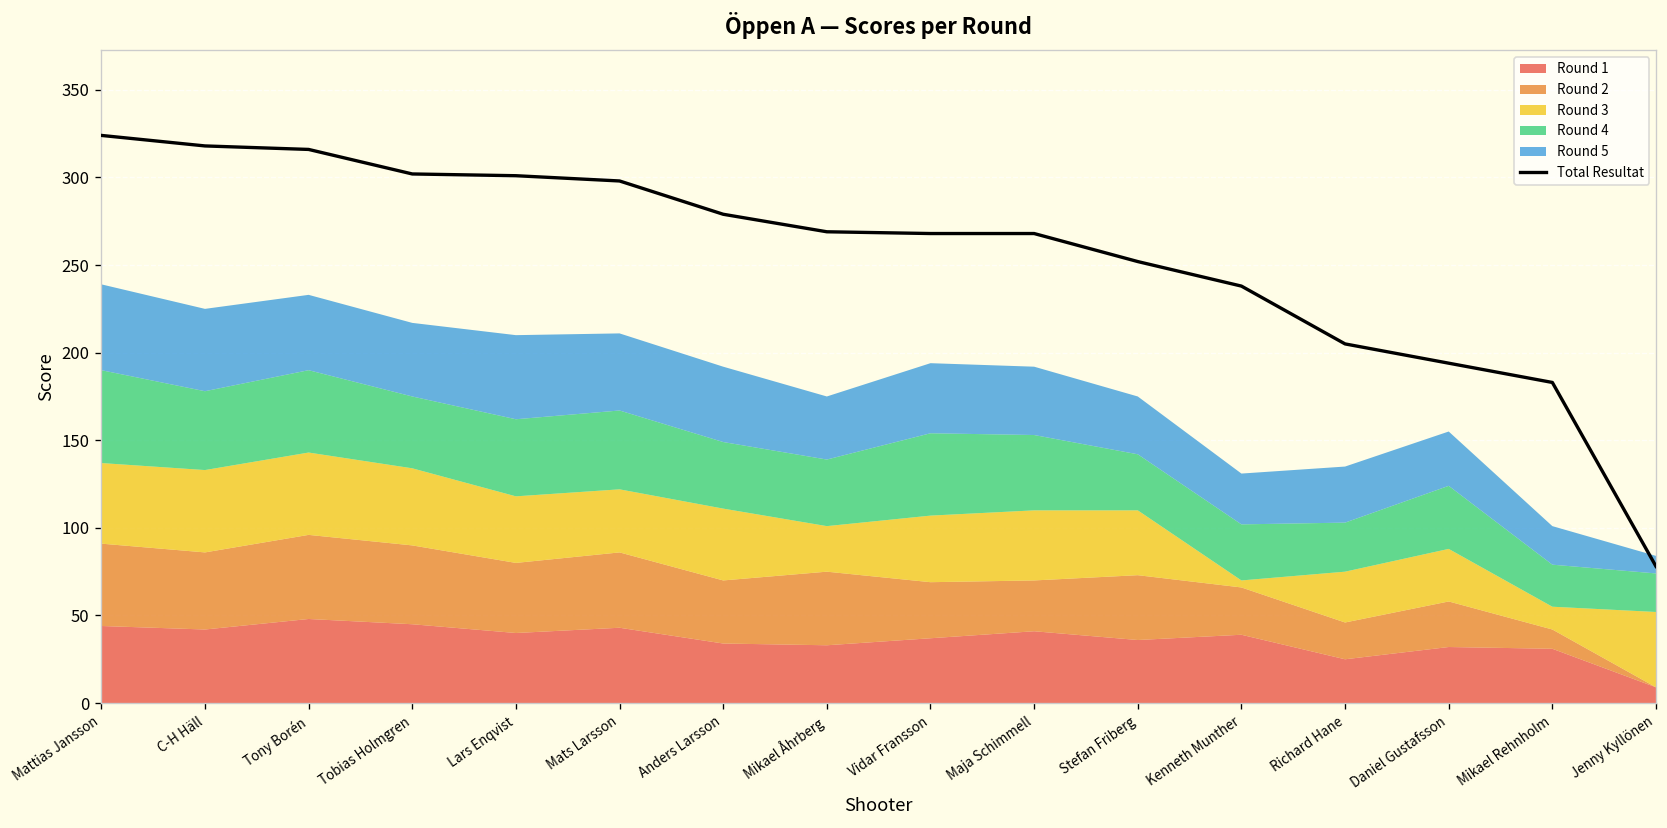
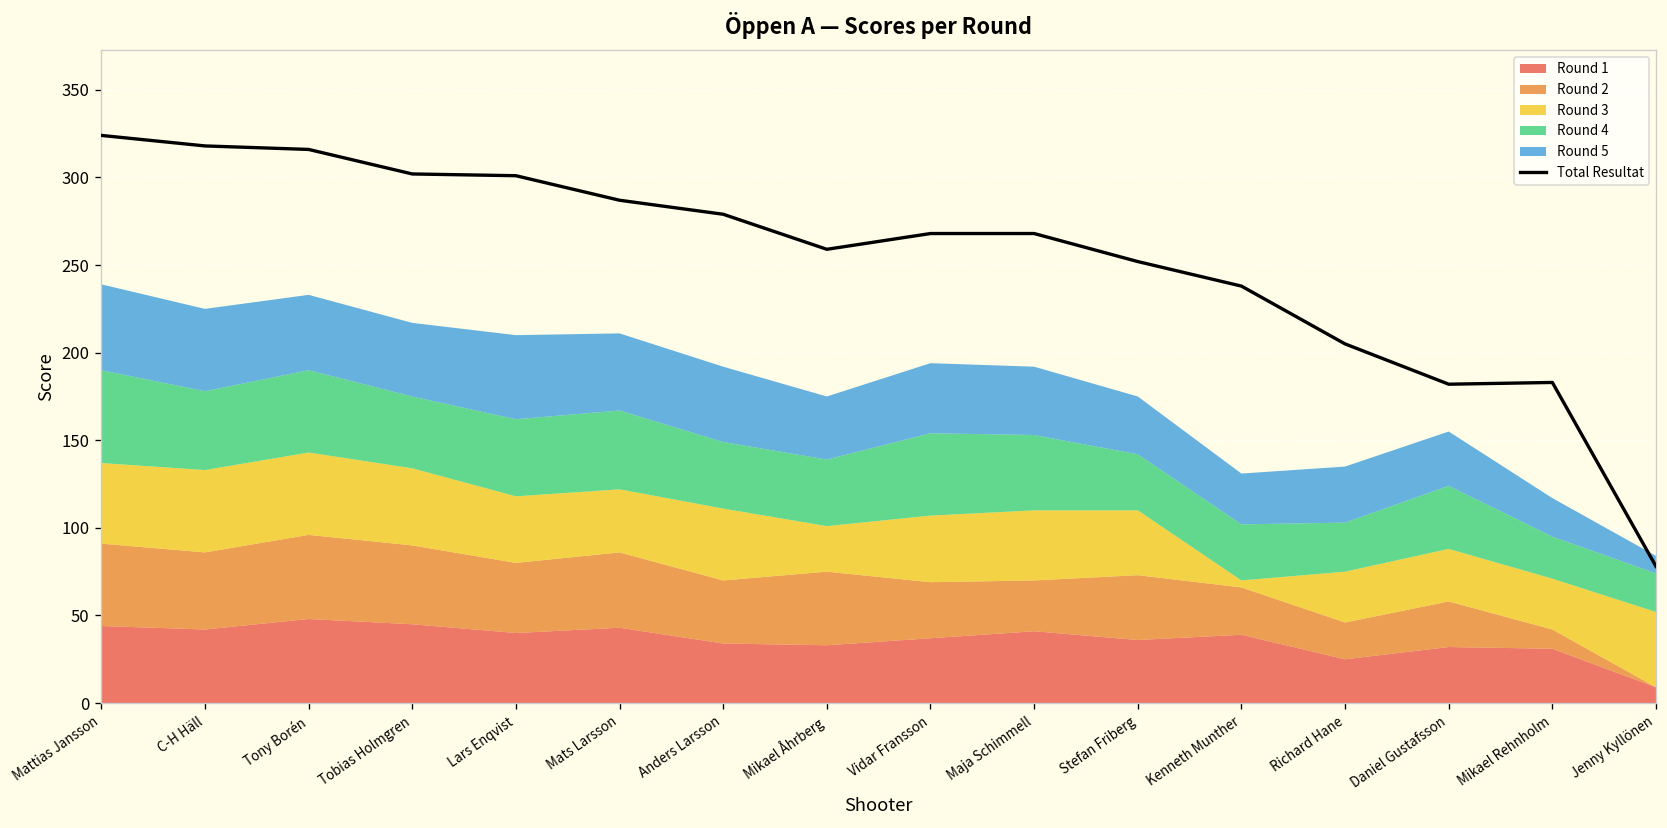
  {
    "Total Resultat": {
      "Mattias Jansson": 324,
      "C-H Häll": 318,
      "Tony Borén": 316,
      "Tobias Holmgren": 302,
      "Lars Enqvist": 301,
-     "Mats Larsson": 298,
+     "Mats Larsson": 287,
      "Anders Larsson": 279,
-     "Mikael Åhrberg": 269,
+     "Mikael Åhrberg": 259,
      "Vidar Fransson": 268,
      "Maja Schimmell": 268,
      "Stefan Friberg": 252,
      "Kenneth Munther": 238,
      "Richard Hane": 205,
-     "Daniel Gustafsson": 194,
+     "Daniel Gustafsson": 182,
      "Mikael Rehnholm": 183,
      "Jenny Kyllönen": 78
    },
    "Round 3": {
      "Mattias Jansson": 46,
      "C-H Häll": 47,
      "Tony Borén": 47,
      "Tobias Holmgren": 44,
      "Lars Enqvist": 38,
      "Mats Larsson": 36,
      "Anders Larsson": 41,
      "Mikael Åhrberg": 26,
      "Vidar Fransson": 38,
      "Maja Schimmell": 40,
      "Stefan Friberg": 37,
      "Kenneth Munther": 4,
      "Richard Hane": 29,
      "Daniel Gustafsson": 30,
-     "Mikael Rehnholm": 13,
+     "Mikael Rehnholm": 29,
      "Jenny Kyllönen": 43
    },
    "Round 4": {
      "Mattias Jansson": 53,
      "C-H Häll": 45,
      "Tony Borén": 47,
      "Tobias Holmgren": 41,
      "Lars Enqvist": 44,
      "Mats Larsson": 45,
      "Anders Larsson": 38,
      "Mikael Åhrberg": 38,
      "Vidar Fransson": 47,
      "Maja Schimmell": 43,
      "Stefan Friberg": 32,
      "Kenneth Munther": 32,
      "Richard Hane": 28,
      "Daniel Gustafsson": 36,
      "Mikael Rehnholm": 24,
      "Jenny Kyllönen": 22
    },
    "Round 5": {
      "Mattias Jansson": 49,
      "C-H Häll": 47,
      "Tony Borén": 43,
      "Tobias Holmgren": 42,
      "Lars Enqvist": 48,
      "Mats Larsson": 44,
      "Anders Larsson": 43,
      "Mikael Åhrberg": 36,
      "Vidar Fransson": 40,
      "Maja Schimmell": 39,
      "Stefan Friberg": 33,
      "Kenneth Munther": 29,
      "Richard Hane": 32,
      "Daniel Gustafsson": 31,
      "Mikael Rehnholm": 22,
      "Jenny Kyllönen": 10
    }
  }
